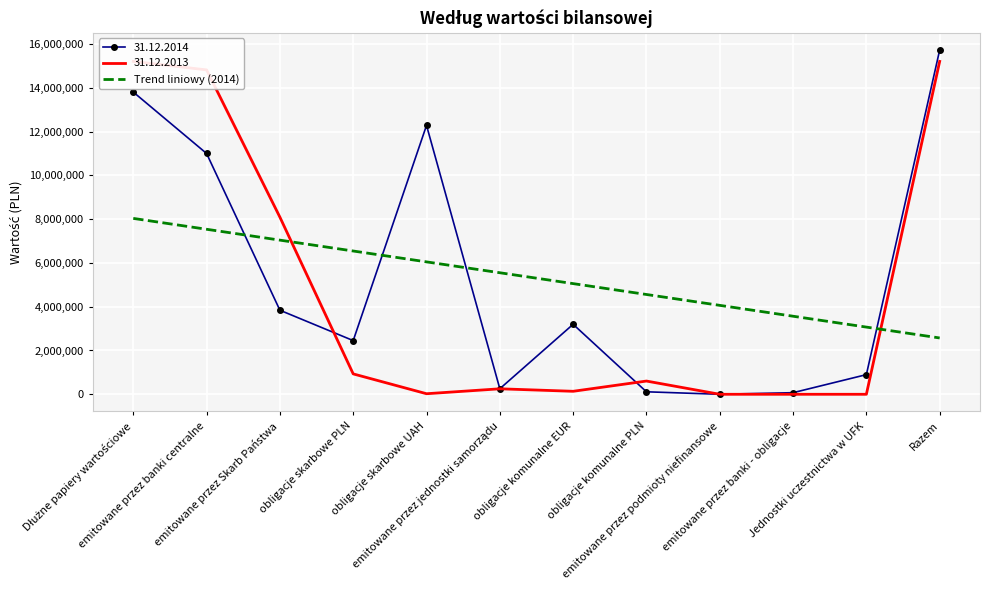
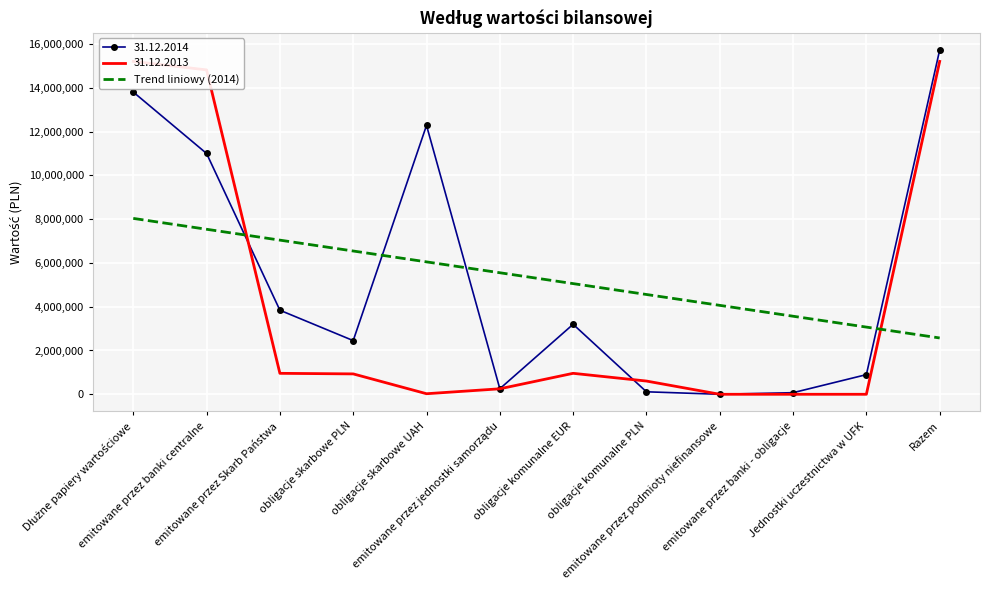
  {
    "31.12.2014": {
      "Dłużne papiery wartościowe": "13,800,000",
      "emitowane przez banki centralne": "11,000,000",
      "emitowane przez Skarb Państwa": "3,800,000",
      "obligacje skarbowe PLN": "2,500,000",
      "obligacje skarbowe UAH": "12,300,000",
      "obligacje komunalne EUR": "3,200,000",
      "obligacje komunalne PLN": "100,000",
      "Jednostki uczestnictwa w UFK": "900,000",
      "Razem": "15,700,000"
    },
    "31.12.2013": {
-     "emitowane przez Skarb Państwa": "8,100,000",
+     "emitowane przez Skarb Państwa": "1,000,000",
      "obligacje skarbowe PLN": "900,000",
      "obligacje skarbowe UAH": "0",
-     "obligacje komunalne EUR": "100,000",
+     "obligacje komunalne EUR": "1,000,000",
      "obligacje komunalne PLN": "600,000",
      "Jednostki uczestnictwa w UFK": "0",
      "Razem": "15,200,000"
    },
    "Trend liniowy (2014)": {
      "Dłużne papiery wartościowe": "8,000,000",
      "emitowane przez banki centralne": "7,500,000",
      "emitowane przez Skarb Państwa": "7,000,000",
      "obligacje skarbowe PLN": "6,500,000",
      "obligacje skarbowe UAH": "6,000,000",
      "emitowane przez jednostki samorządu": "5,600,000",
      "obligacje komunalne EUR": "5,100,000",
      "obligacje komunalne PLN": "4,600,000",
      "emitowane przez podmioty niefinansowe": "4,100,000",
      "emitowane przez banki - obligacje": "3,600,000",
      "Jednostki uczestnictwa w UFK": "3,100,000",
      "Razem": "2,600,000"
    }
  }
